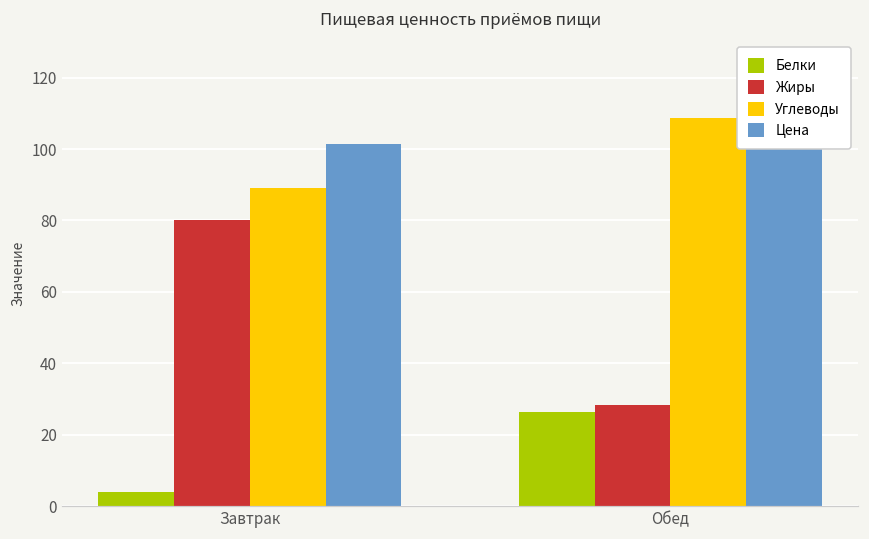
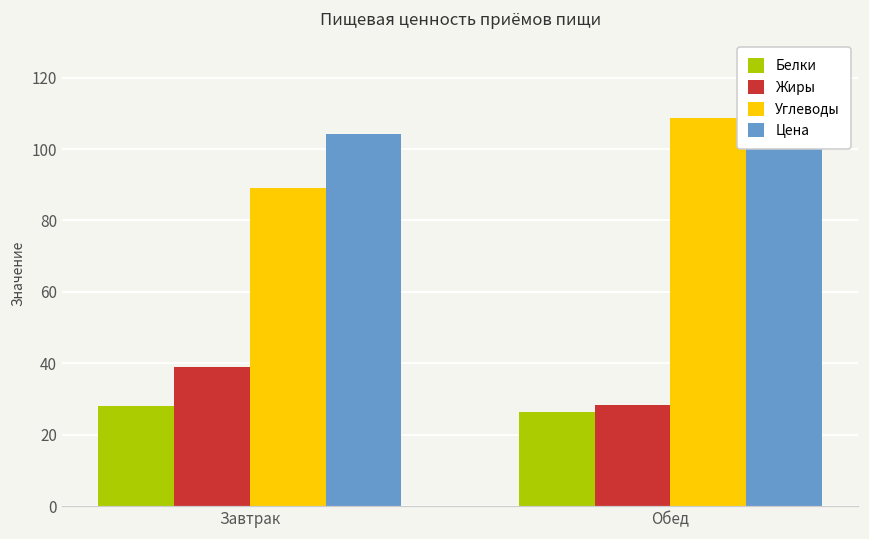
  {
    "Белки": {
-     "Завтрак": 4,
+     "Завтрак": 28,
      "Обед": 26
    },
    "Жиры": {
-     "Завтрак": 80,
+     "Завтрак": 39,
      "Обед": 28
    },
    "Углеводы": {
      "Завтрак": 89,
      "Обед": 109
    },
    "Цена": {
-     "Завтрак": 101
+     "Завтрак": 104
    }
  }
